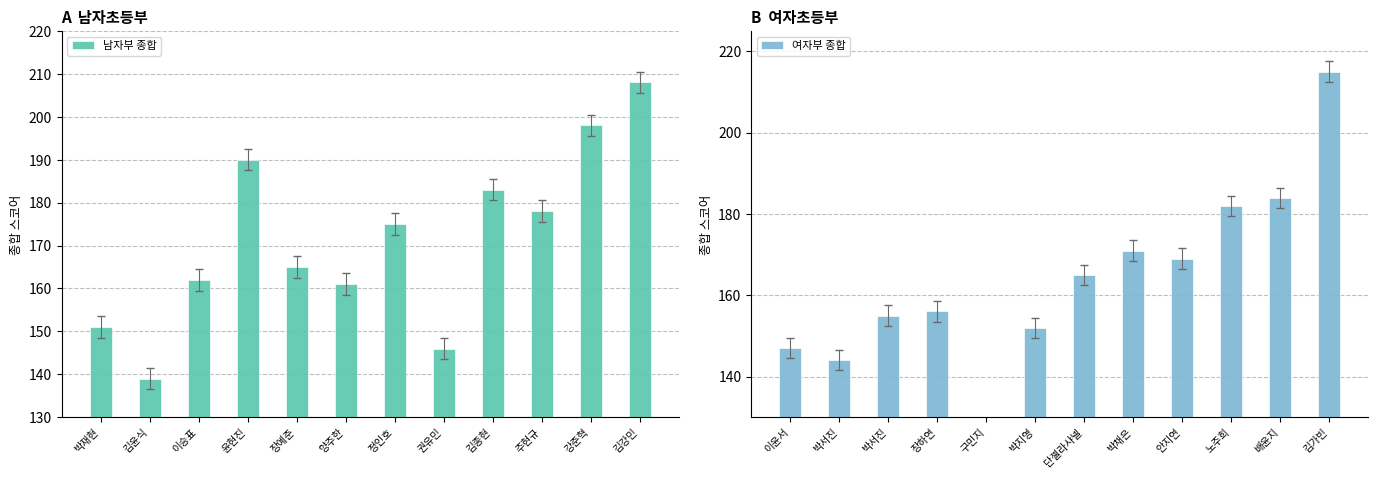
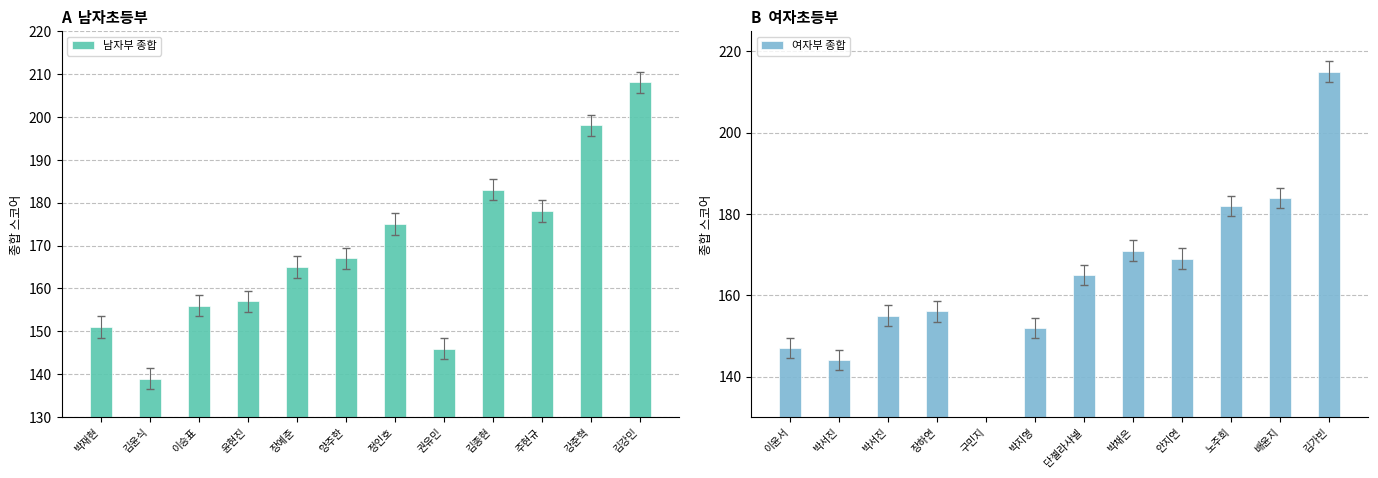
  {
    "A 남자초등부": {
      "남자부 종합": {
        "박재현": 151,
        "김윤식": 139,
-       "이승표": 162,
-       "윤현진": 190,
+       "이승표": 156,
+       "윤현진": 157,
        "장예준": 165,
-       "양주한": 161,
+       "양주한": 167,
        "정인호": 175,
        "권유민": 146,
        "김종현": 183,
        "주현규": 178,
        "강준혁": 198,
        "김강민": 208
      }
    },
    "B 여자초등부": {
      "여자부 종합": {
        "이윤서": 147,
        "장하연": 156,
        "박지영": 152,
        "단젤라샤넬": 165,
        "박채은": 171,
        "안지연": 169,
        "노주희": 182,
        "배윤지": 184,
        "김가빈": 215
      }
    }
  }
